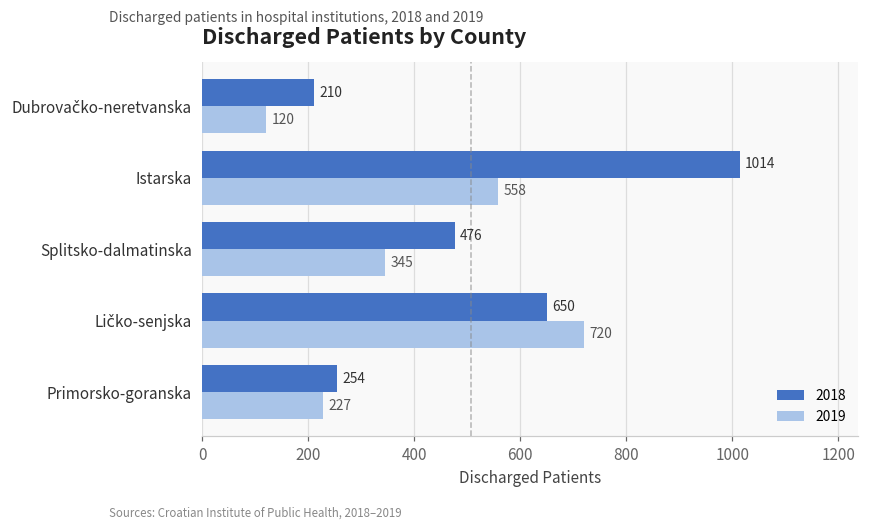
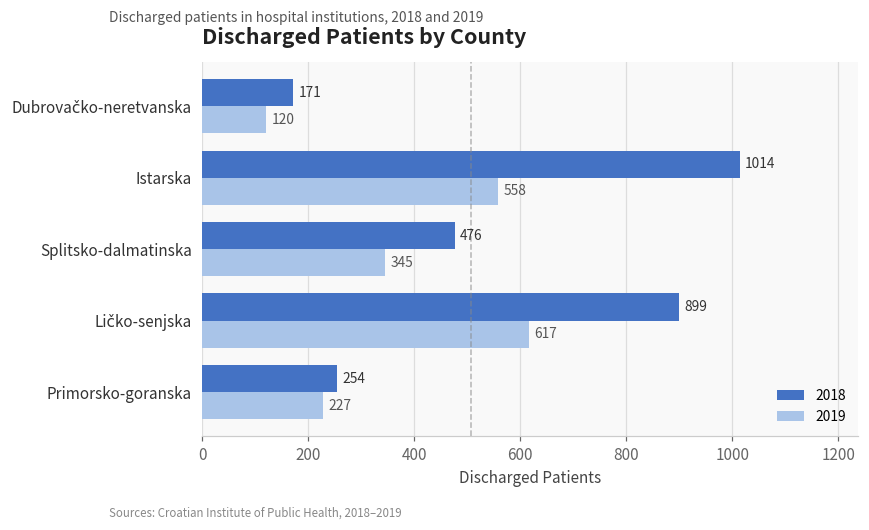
  {
    "2018": {
-     "Dubrovačko-neretvanska": 210,
+     "Dubrovačko-neretvanska": 171,
      "Istarska": 1014,
      "Splitsko-dalmatinska": 476,
-     "Ličko-senjska": 650,
+     "Ličko-senjska": 899,
      "Primorsko-goranska": 254
    },
    "2019": {
      "Dubrovačko-neretvanska": 120,
      "Istarska": 558,
      "Splitsko-dalmatinska": 345,
-     "Ličko-senjska": 720,
+     "Ličko-senjska": 617,
      "Primorsko-goranska": 227
    }
  }
